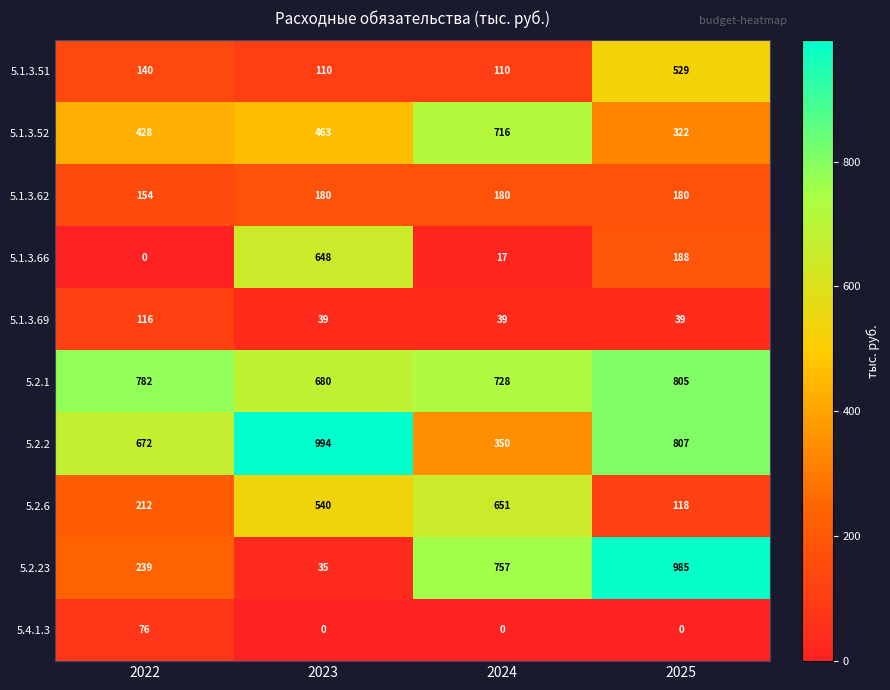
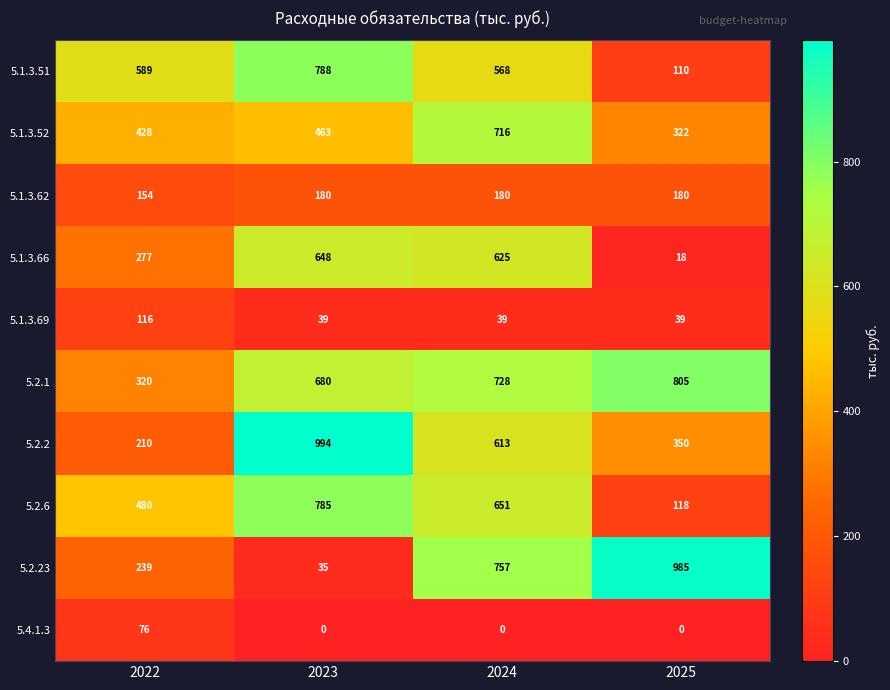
  {
    "5.1.3.51": {
-     "2022": 140,
-     "2023": 110,
-     "2024": 110,
-     "2025": 529
+     "2022": 589,
+     "2023": 788,
+     "2024": 568,
+     "2025": 110
    },
    "5.1.3.52": {
      "2022": 428,
      "2023": 463,
      "2024": 716,
      "2025": 322
    },
    "5.1.3.62": {
      "2022": 154,
      "2023": 180,
      "2024": 180,
      "2025": 180
    },
    "5.1.3.66": {
-     "2022": 0,
+     "2022": 277,
      "2023": 648,
-     "2024": 17,
-     "2025": 188
+     "2024": 625,
+     "2025": 18
    },
    "5.1.3.69": {
      "2022": 116,
      "2023": 39,
      "2024": 39,
      "2025": 39
    },
    "5.2.1": {
-     "2022": 782,
+     "2022": 320,
      "2023": 680,
      "2024": 728,
      "2025": 805
    },
    "5.2.2": {
-     "2022": 672,
+     "2022": 210,
      "2023": 994,
-     "2024": 350,
-     "2025": 807
+     "2024": 613,
+     "2025": 350
    },
    "5.2.6": {
-     "2022": 212,
-     "2023": 540,
+     "2022": 480,
+     "2023": 785,
      "2024": 651,
      "2025": 118
    },
    "5.2.23": {
      "2022": 239,
      "2023": 35,
      "2024": 757,
      "2025": 985
    },
    "5.4.1.3": {
      "2022": 76,
      "2023": 0,
      "2024": 0,
      "2025": 0
    }
  }
